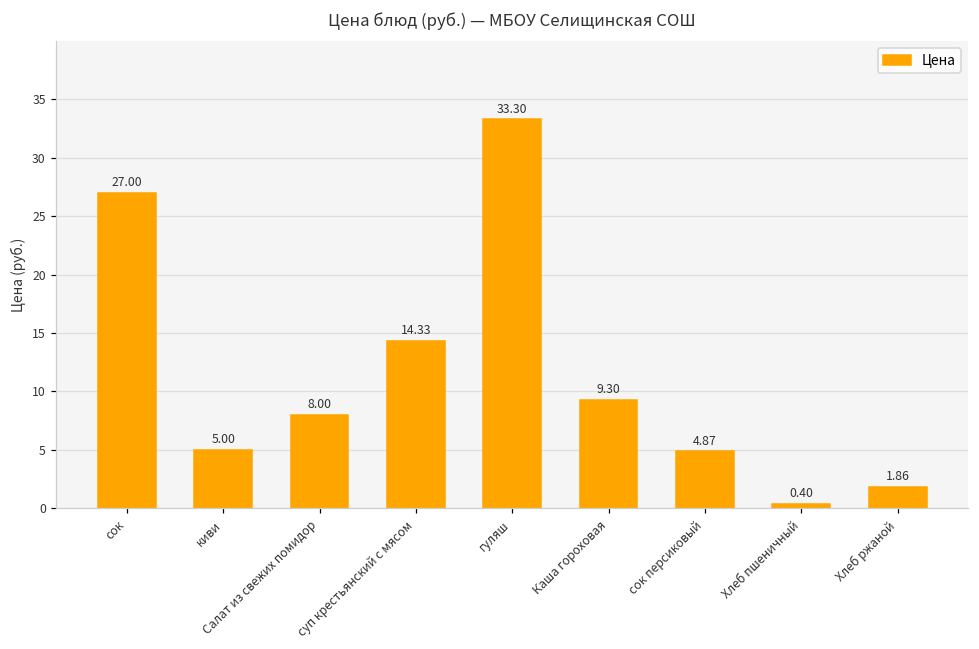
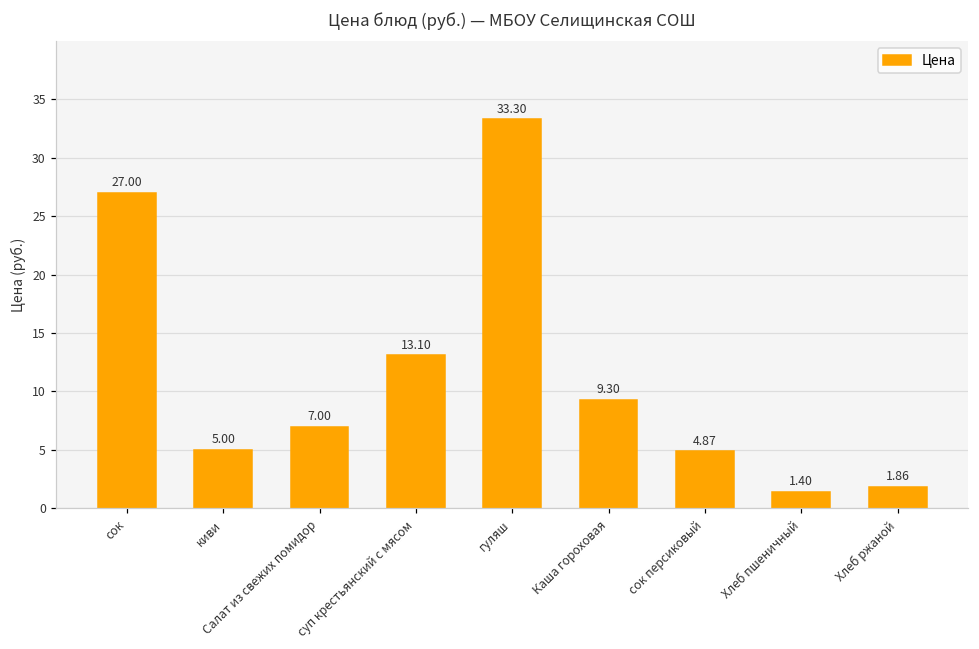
  {
    "сок": 27.00,
    "киви": 5.00,
-   "Салат из свежих помидор": 8.00,
-   "суп крестьянский с мясом": 14.33,
+   "Салат из свежих помидор": 7.00,
+   "суп крестьянский с мясом": 13.10,
    "гуляш": 33.30,
    "Каша гороховая": 9.30,
    "сок персиковый": 4.87,
-   "Хлеб пшеничный": 0.40,
+   "Хлеб пшеничный": 1.40,
    "Хлеб ржаной": 1.86
  }
